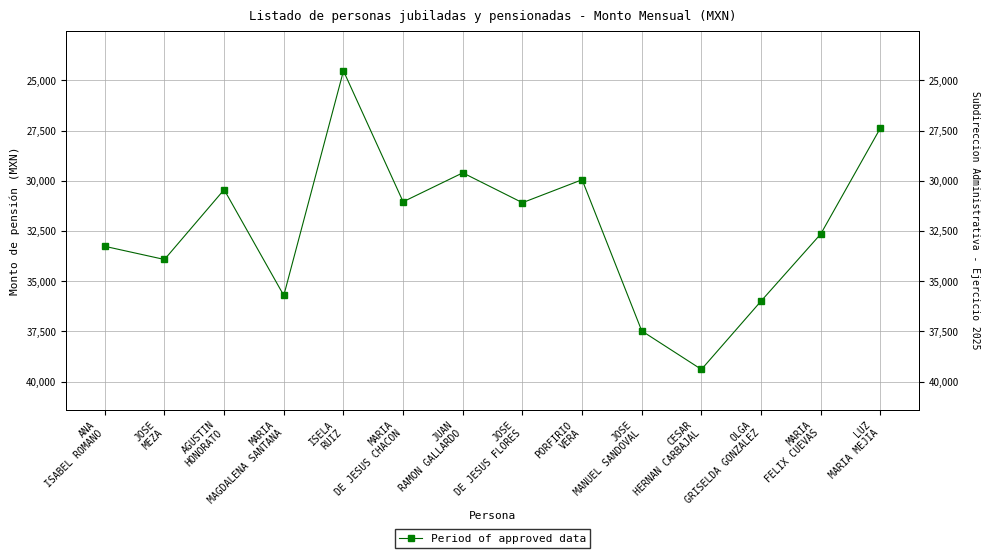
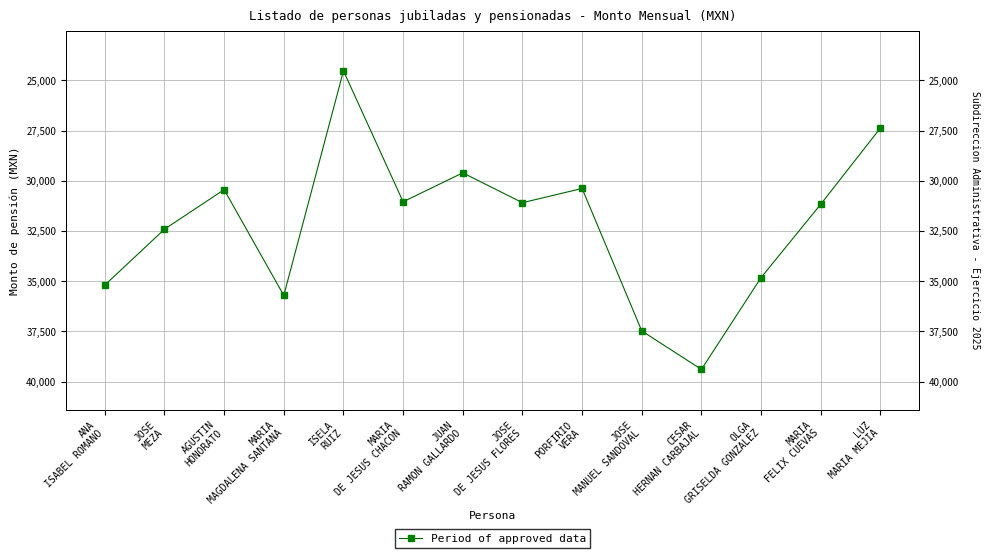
  {
-   "ANA ISABEL ROMANO": "33,300",
-   "JOSE MEZA": "33,900",
+   "ANA ISABEL ROMANO": "35,200",
+   "JOSE MEZA": "32,400",
    "AGUSTIN HONORATO": "30,400",
    "MARIA MAGDALENA SANTANA": "35,700",
    "ISELA RUIZ": "24,500",
    "MARIA DE JESUS CHACON": "31,000",
    "JUAN RAMON GALLARDO": "29,600",
    "JOSE DE JESUS FLORES": "31,100",
-   "PORFIRIO VERA": "30,000",
+   "PORFIRIO VERA": "30,400",
    "JOSE MANUEL SANDOVAL": "37,500",
    "CESAR HERNAN CARBAJAL": "39,400",
-   "OLGA GRISELDA GONZALEZ": "36,000",
-   "MARIA FELIX CUEVAS": "32,700",
+   "OLGA GRISELDA GONZALEZ": "34,800",
+   "MARIA FELIX CUEVAS": "31,200",
    "LUZ MARIA MEJIA": "27,400"
  }
